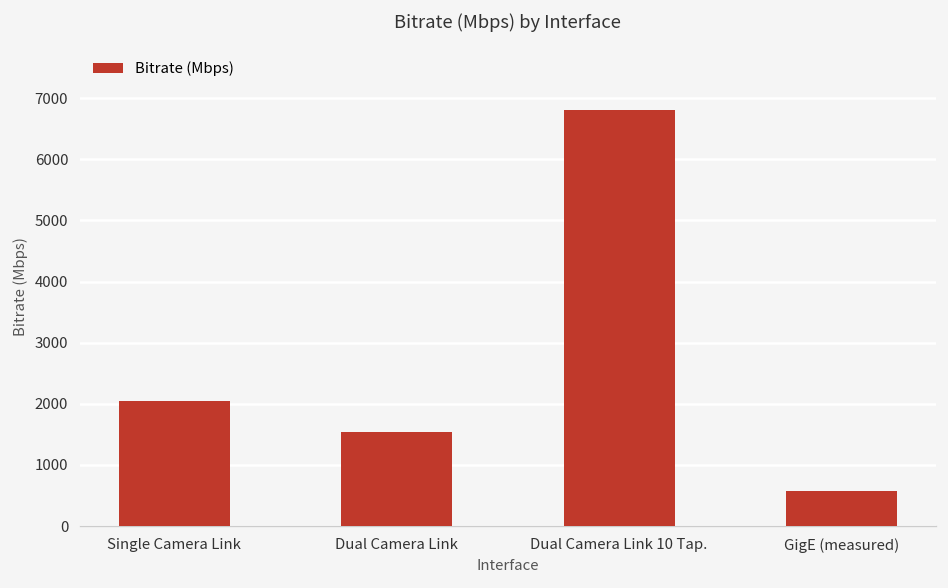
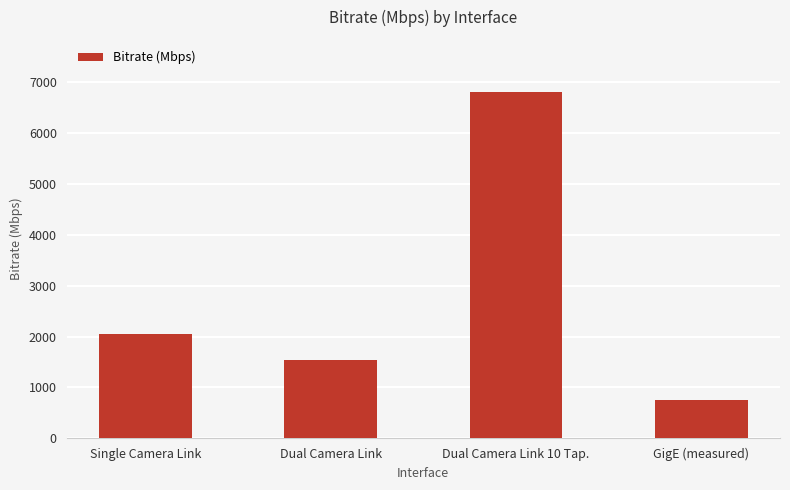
  {
    "Single Camera Link": 2000,
    "Dual Camera Link": 1500,
    "Dual Camera Link 10 Tap.": 6800,
-   "GigE (measured)": 600
+   "GigE (measured)": 800
  }
